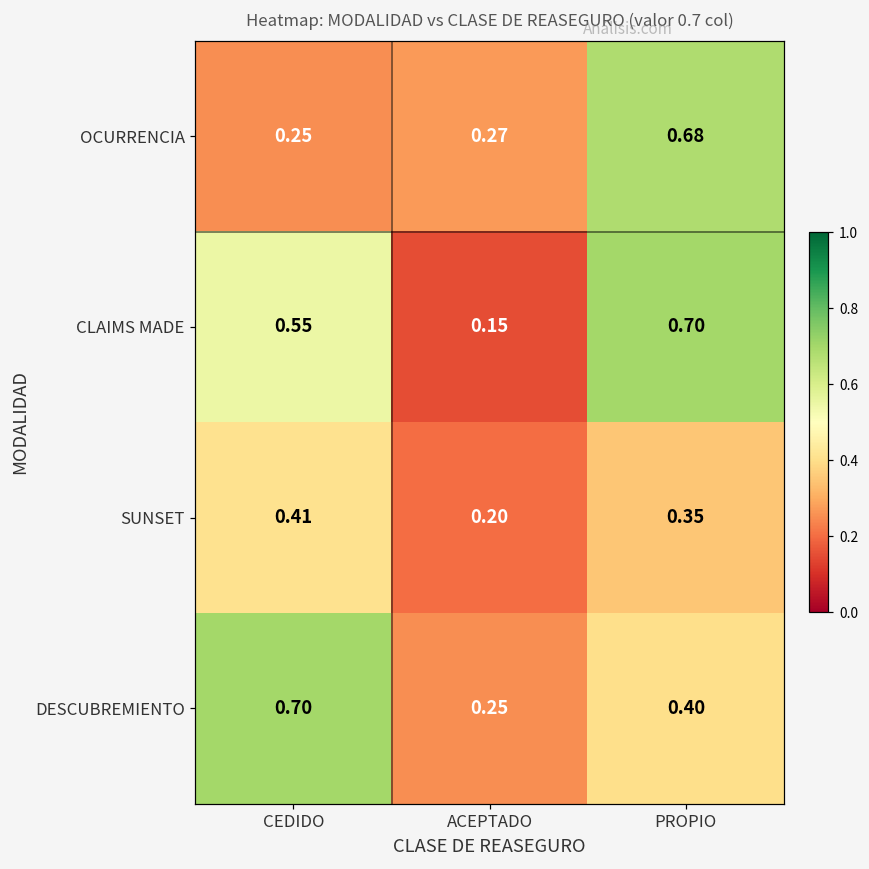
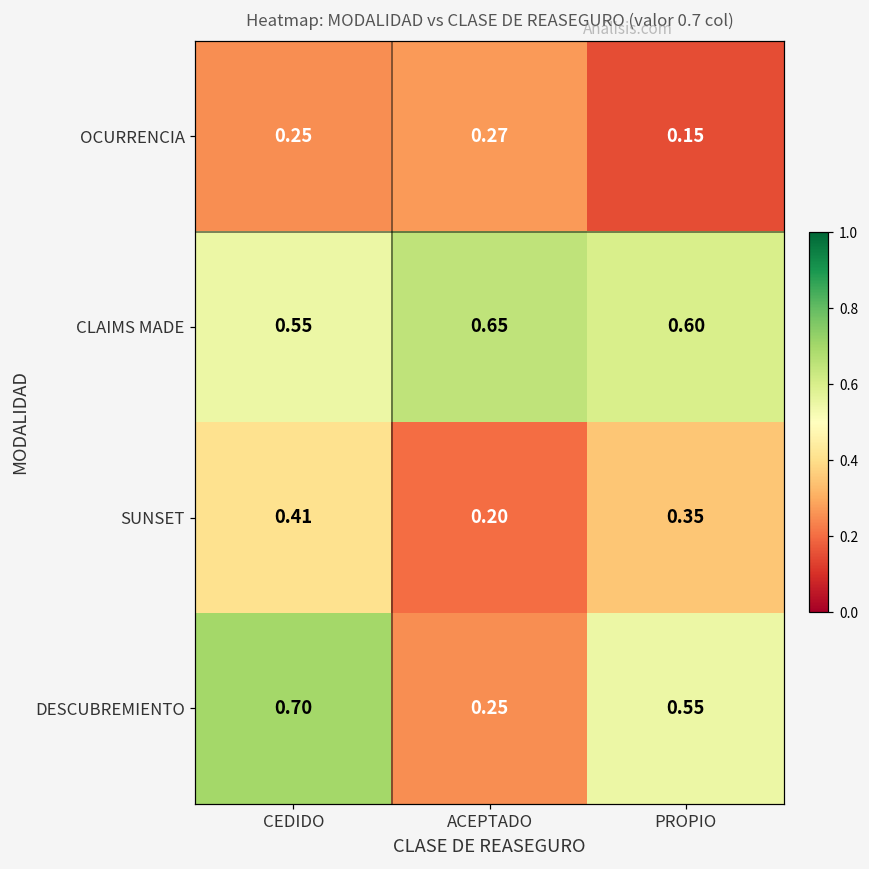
  {
    "OCURRENCIA": {
      "CEDIDO": 0.25,
      "ACEPTADO": 0.27,
-     "PROPIO": 0.68
+     "PROPIO": 0.15
    },
    "CLAIMS MADE": {
      "CEDIDO": 0.55,
-     "ACEPTADO": 0.15,
-     "PROPIO": 0.70
+     "ACEPTADO": 0.65,
+     "PROPIO": 0.60
    },
    "SUNSET": {
      "CEDIDO": 0.41,
      "ACEPTADO": 0.20,
      "PROPIO": 0.35
    },
    "DESCUBREMIENTO": {
      "CEDIDO": 0.70,
      "ACEPTADO": 0.25,
-     "PROPIO": 0.40
+     "PROPIO": 0.55
    }
  }
